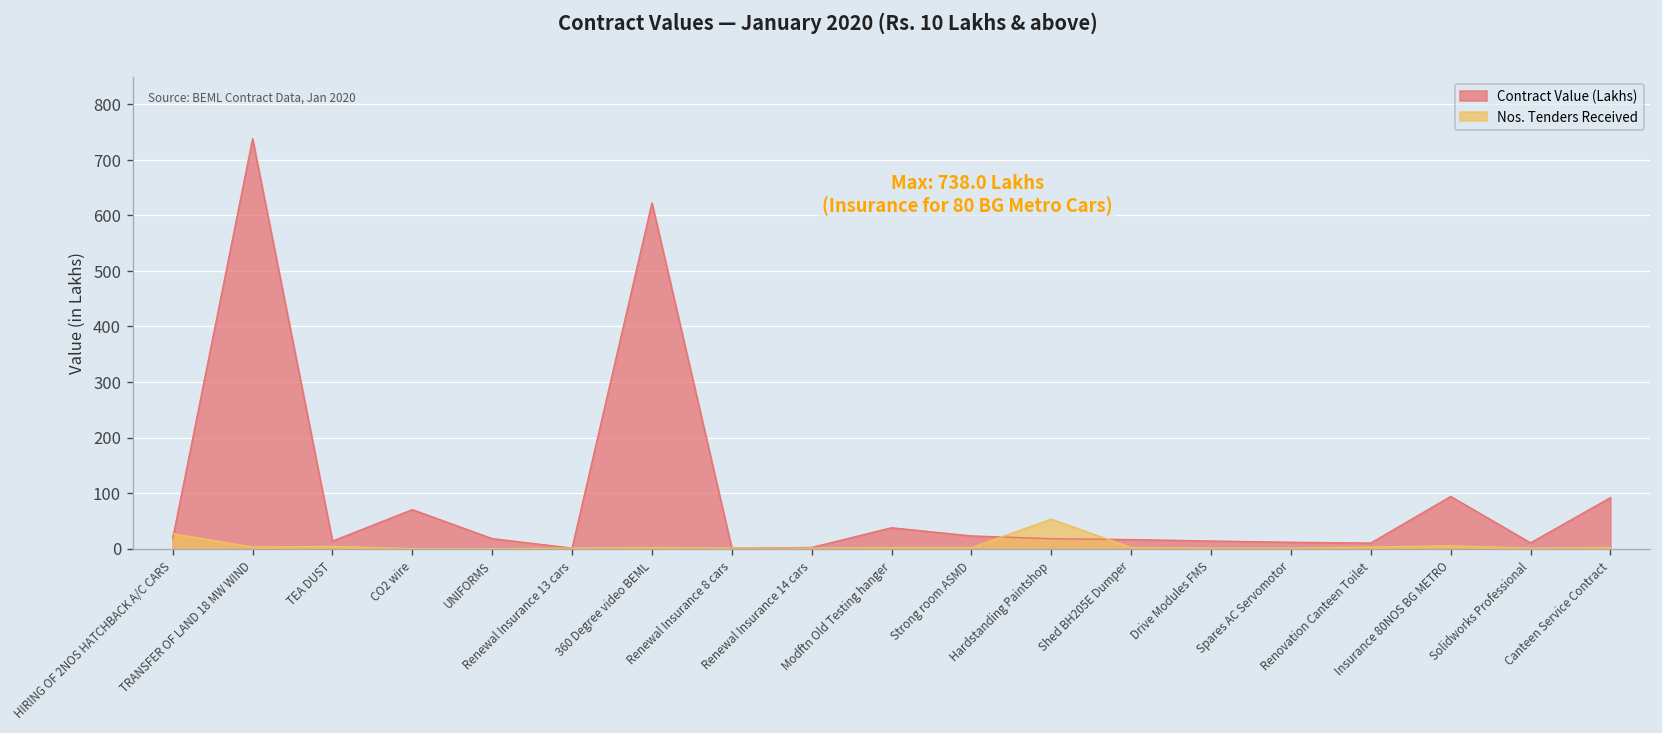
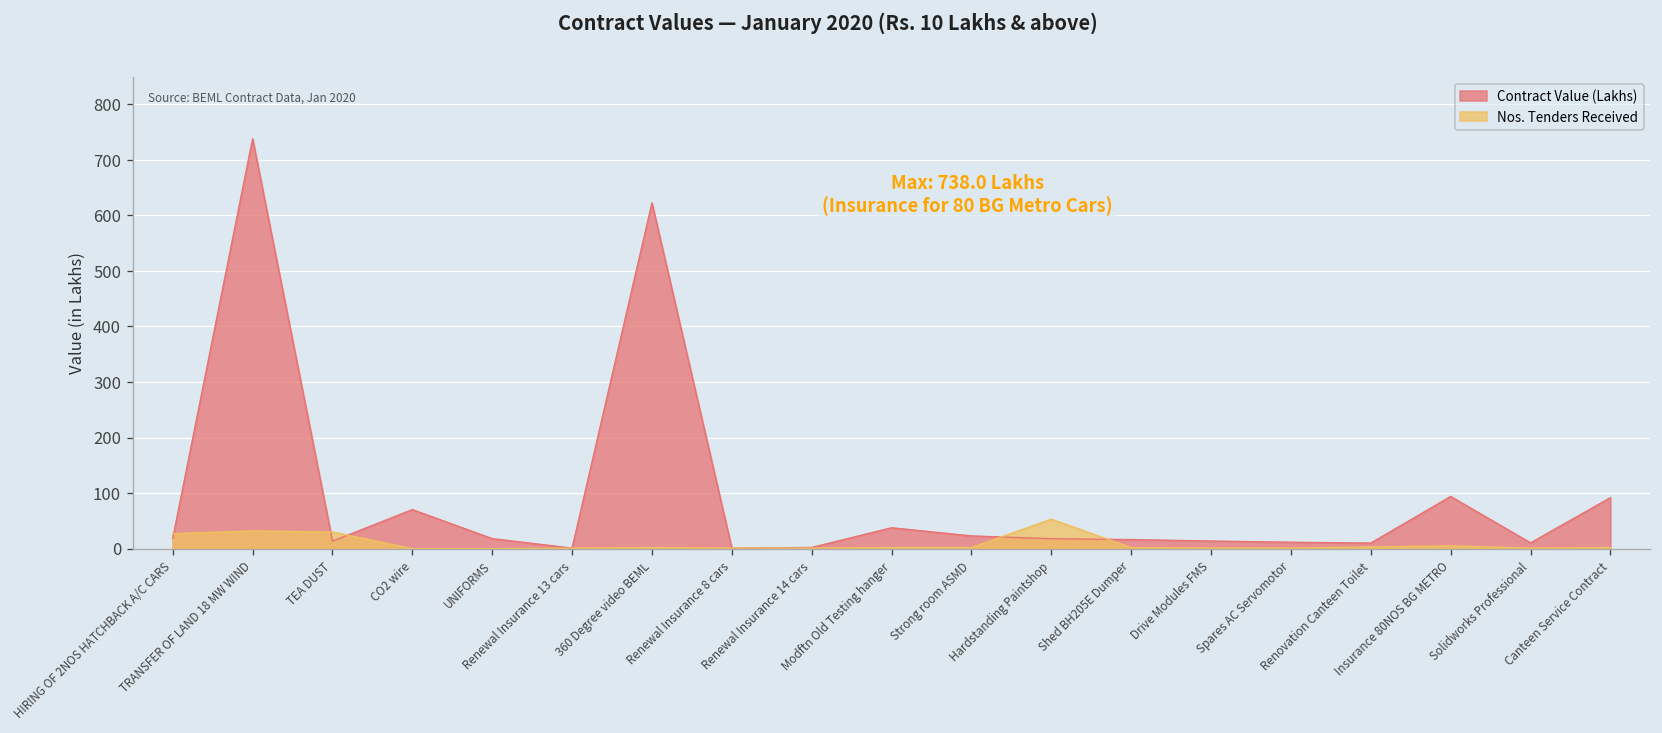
  {
    "Contract Value (Lakhs)": {
      "HIRING OF 2NOS HATCHBACK A/C CARS": 20,
      "TRANSFER OF LAND 18 MW WIND": 740,
      "TEA DUST": 10,
      "CO2 wire": 70,
      "UNIFORMS": 20,
      "360 Degree video BEML": 620,
      "Modftn Old Testing hanger": 40,
      "Strong room ASMD": 20,
      "Hardstanding Paintshop": 20,
      "Shed BH205E Dumper": 20,
      "Drive Modules FMS": 10,
      "Spares AC Servomotor": 10,
      "Renovation Canteen Toilet": 10,
      "Insurance 80NOS BG METRO": 90,
      "Solidworks Professional": 10,
      "Canteen Service Contract": 90
    },
    "Nos. Tenders Received": {
      "HIRING OF 2NOS HATCHBACK A/C CARS": 30,
-     "TRANSFER OF LAND 18 MW WIND": 0,
-     "TEA DUST": 0,
+     "TRANSFER OF LAND 18 MW WIND": 30,
+     "TEA DUST": 30,
      "CO2 wire": 0,
      "UNIFORMS": 0,
      "360 Degree video BEML": 0,
      "Modftn Old Testing hanger": 0,
      "Strong room ASMD": 0,
      "Hardstanding Paintshop": 50,
      "Shed BH205E Dumper": 0,
      "Drive Modules FMS": 0,
      "Spares AC Servomotor": 0,
      "Renovation Canteen Toilet": 0,
      "Insurance 80NOS BG METRO": 10,
      "Solidworks Professional": 0,
      "Canteen Service Contract": 0
    }
  }
